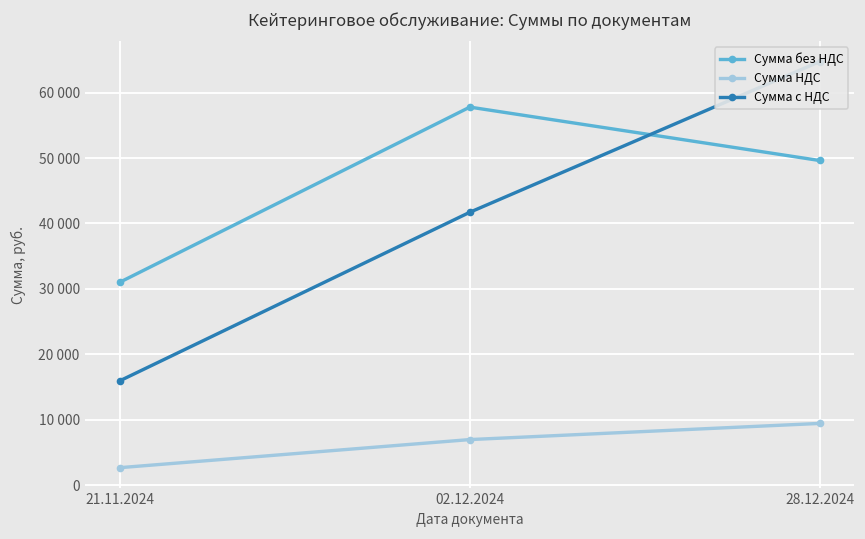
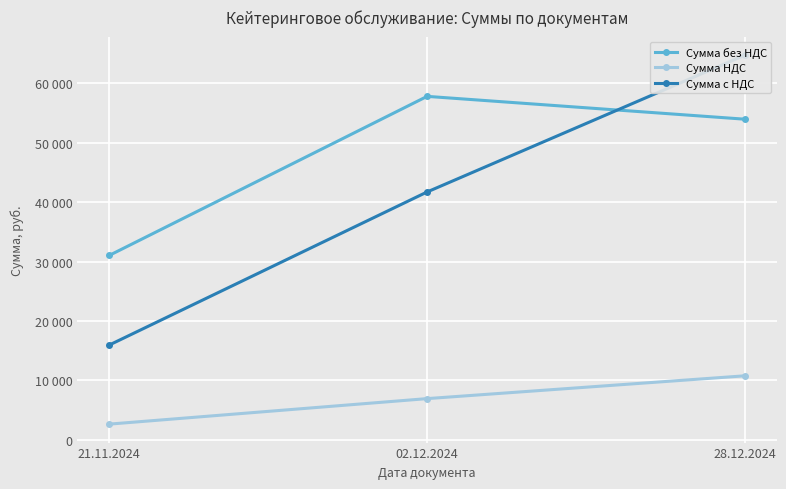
  {
    "Сумма без НДС": {
      "21.11.2024": 31000,
      "02.12.2024": 58000,
-     "28.12.2024": 50000
+     "28.12.2024": 54000
    },
    "Сумма НДС": {
      "21.11.2024": 3000,
      "02.12.2024": 7000,
-     "28.12.2024": 9000
+     "28.12.2024": 11000
    },
    "Сумма с НДС": {
      "21.11.2024": 16000,
      "02.12.2024": 42000
    }
  }
